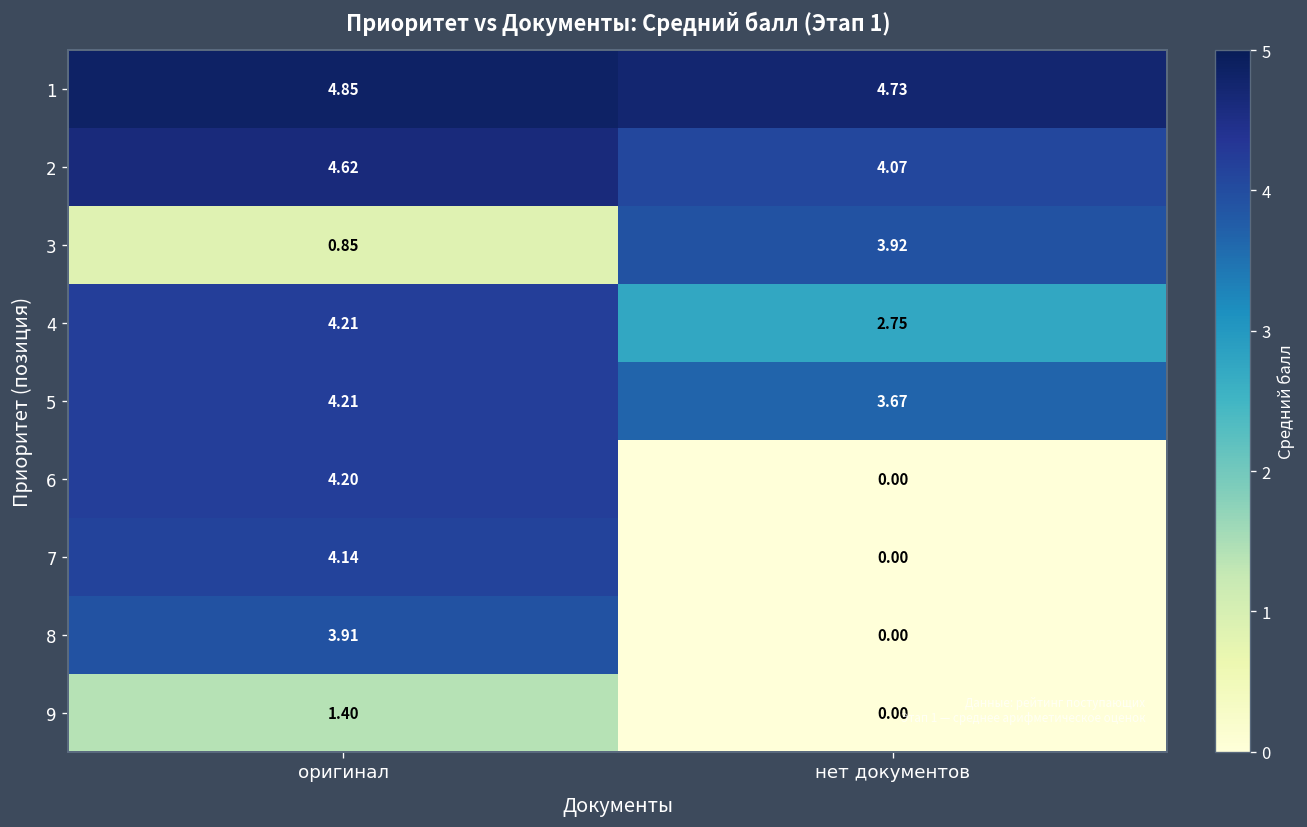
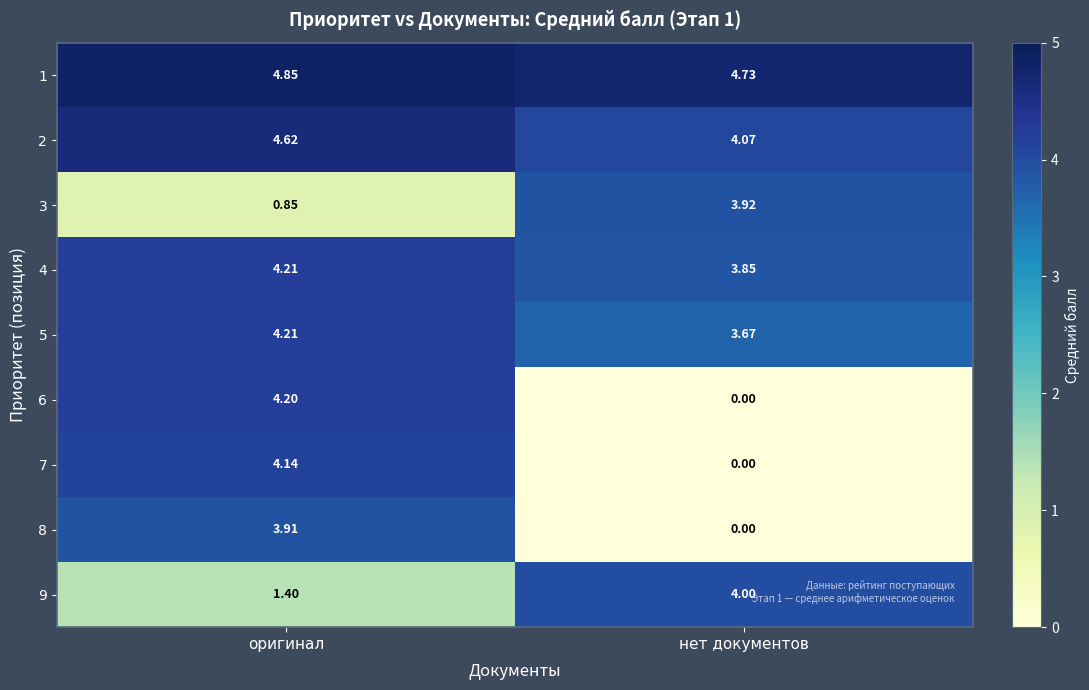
  {
    "1": {
      "оригинал": 4.85,
      "нет документов": 4.73
    },
    "2": {
      "оригинал": 4.62,
      "нет документов": 4.07
    },
    "3": {
      "оригинал": 0.85,
      "нет документов": 3.92
    },
    "4": {
      "оригинал": 4.21,
-     "нет документов": 2.75
+     "нет документов": 3.85
    },
    "5": {
      "оригинал": 4.21,
      "нет документов": 3.67
    },
    "6": {
      "оригинал": 4.20,
      "нет документов": 0.00
    },
    "7": {
      "оригинал": 4.14,
      "нет документов": 0.00
    },
    "8": {
      "оригинал": 3.91,
      "нет документов": 0.00
    },
    "9": {
      "оригинал": 1.40,
-     "нет документов": 0.00
+     "нет документов": 4.00
    }
  }
